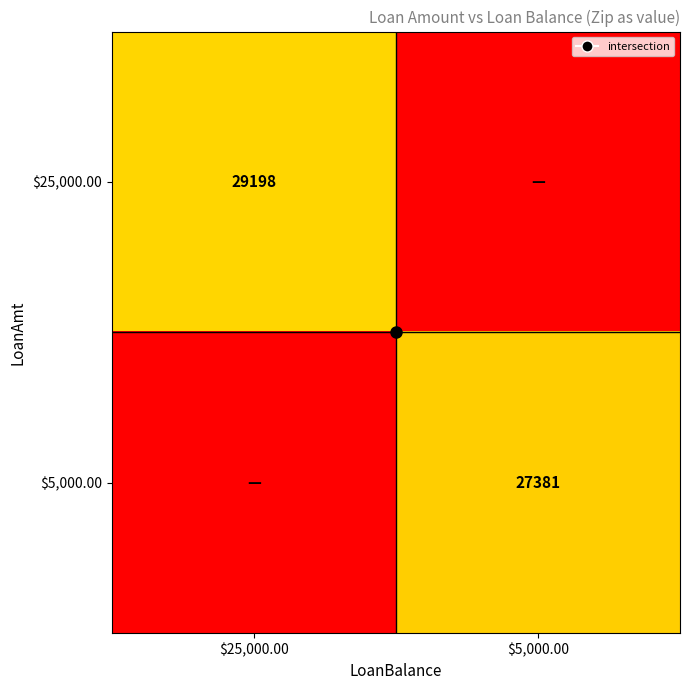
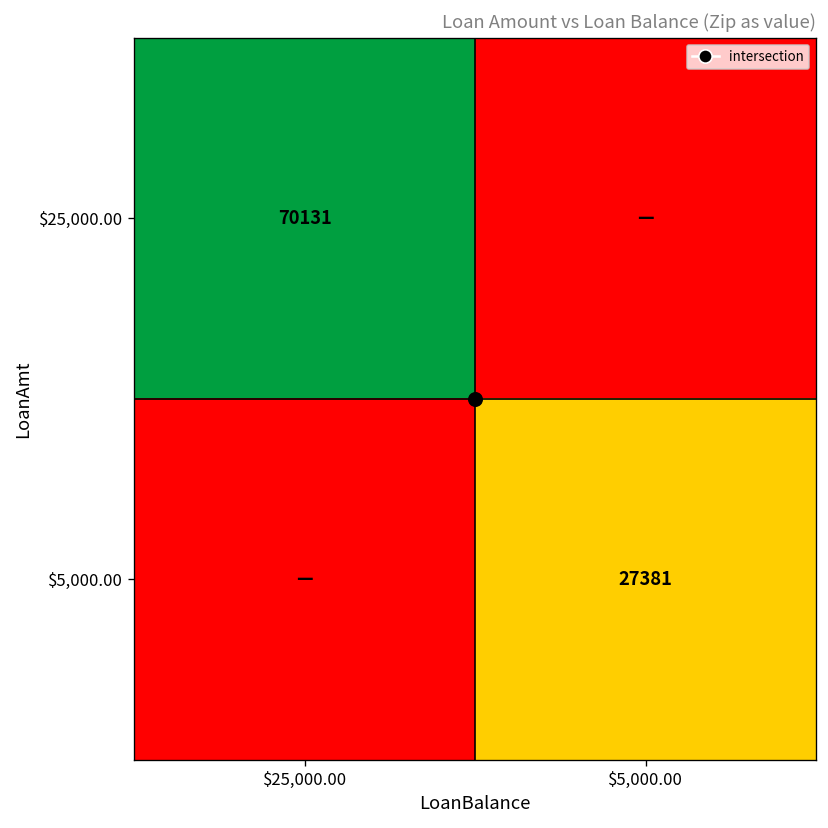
  {
    "$25,000.00": {
-     "$25,000.00": 29198
+     "$25,000.00": 70131
    },
    "$5,000.00": {
      "$5,000.00": 27381
    }
  }
